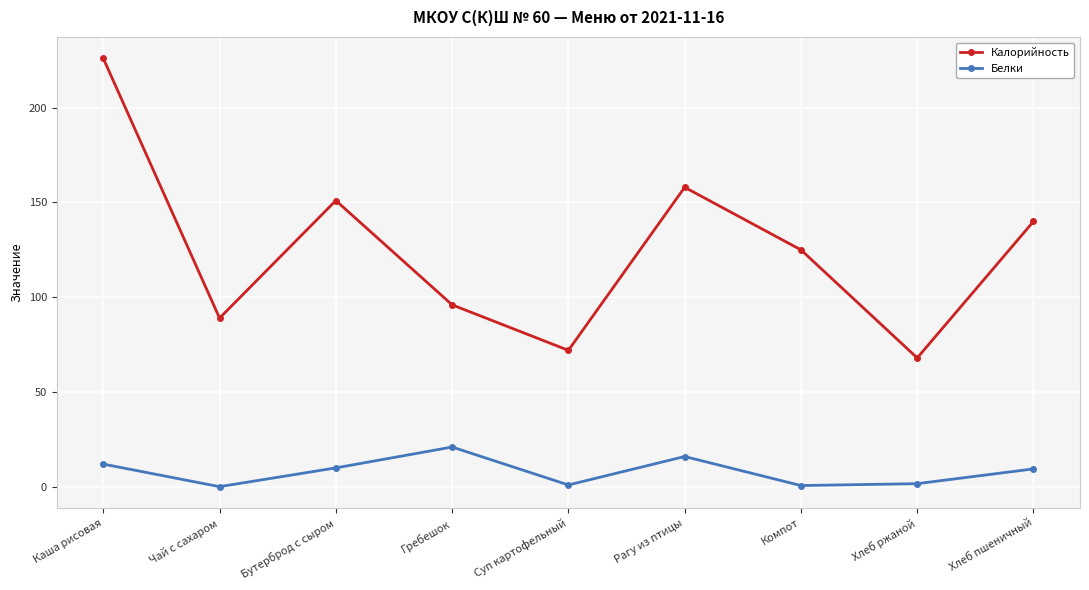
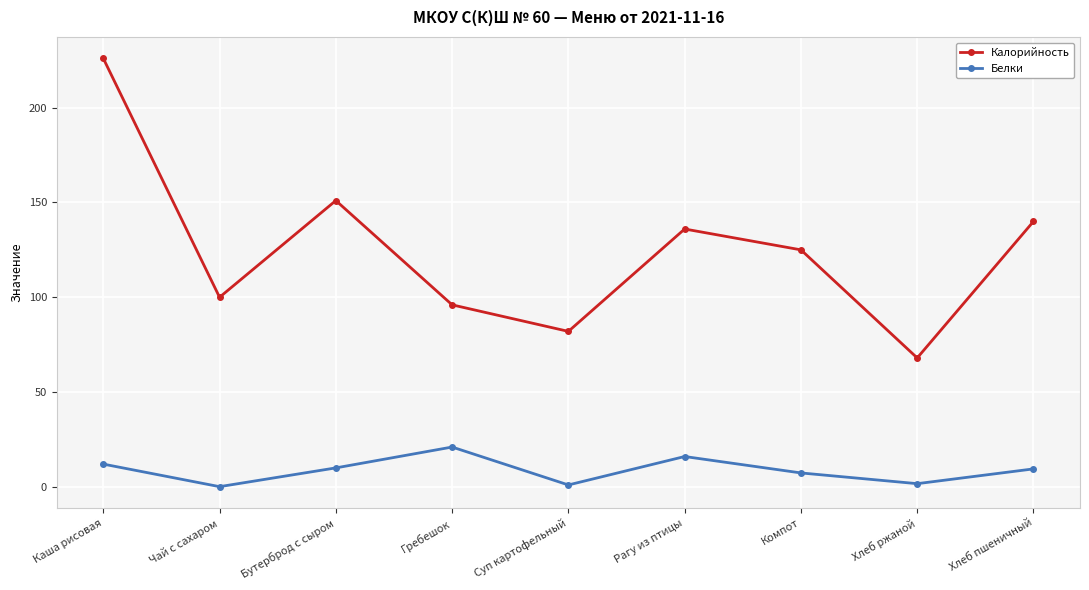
  {
    "Калорийность": {
      "Каша рисовая": 226,
-     "Чай с сахаром": 89,
+     "Чай с сахаром": 100,
      "Бутерброд с сыром": 151,
      "Гребешок": 96,
-     "Суп картофельный": 72,
-     "Рагу из птицы": 158,
+     "Суп картофельный": 82,
+     "Рагу из птицы": 136,
      "Компот": 125,
      "Хлеб ржаной": 68,
      "Хлеб пшеничный": 140
    },
    "Белки": {
      "Каша рисовая": 12,
      "Чай с сахаром": 0,
      "Бутерброд с сыром": 10,
      "Гребешок": 21,
      "Суп картофельный": 1,
      "Рагу из птицы": 16,
-     "Компот": 1,
+     "Компот": 7,
      "Хлеб ржаной": 2,
      "Хлеб пшеничный": 9
    }
  }
